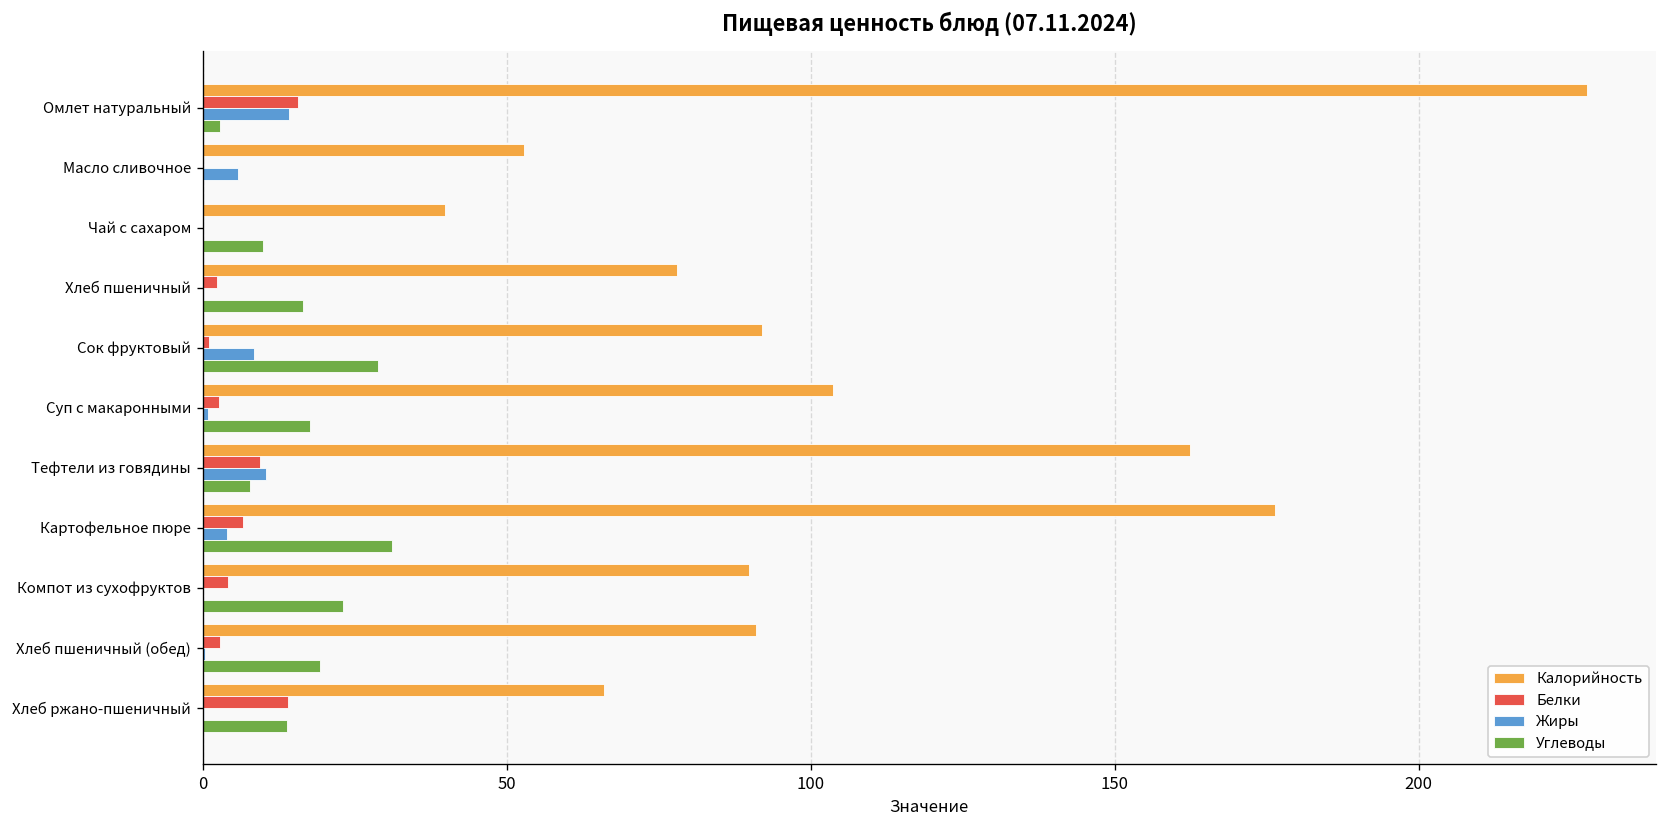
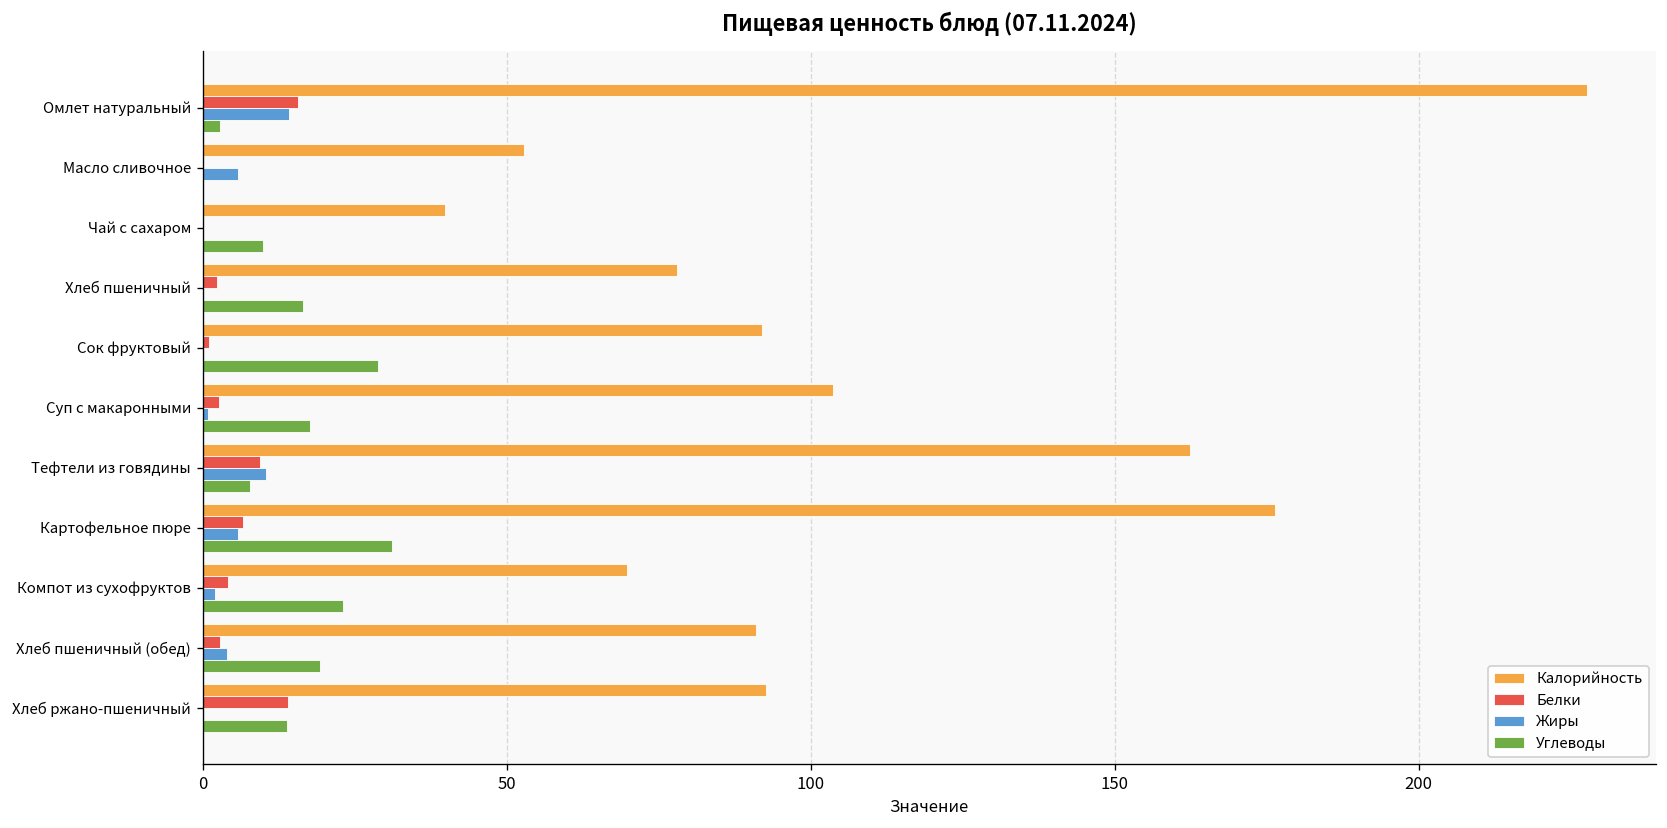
  {
    "Калорийность": {
      "Омлет натуральный": 228,
      "Масло сливочное": 53,
      "Чай с сахаром": 40,
      "Хлеб пшеничный": 78,
      "Сок фруктовый": 92,
      "Суп с макаронными": 104,
      "Тефтели из говядины": 162,
      "Картофельное пюре": 176,
-     "Компот из сухофруктов": 90,
+     "Компот из сухофруктов": 70,
      "Хлеб пшеничный (обед)": 91,
-     "Хлеб ржано-пшеничный": 66
+     "Хлеб ржано-пшеничный": 93
    },
    "Белки": {
      "Омлет натуральный": 16,
      "Чай с сахаром": 0,
      "Хлеб пшеничный": 2,
      "Сок фруктовый": 1,
      "Суп с макаронными": 3,
      "Тефтели из говядины": 9,
      "Картофельное пюре": 7,
      "Компот из сухофруктов": 4,
      "Хлеб пшеничный (обед)": 3,
      "Хлеб ржано-пшеничный": 14
    },
    "Жиры": {
      "Омлет натуральный": 14,
      "Масло сливочное": 6,
      "Чай с сахаром": 0,
-     "Сок фруктовый": 8,
+     "Сок фруктовый": 0,
      "Суп с макаронными": 1,
      "Тефтели из говядины": 10,
-     "Картофельное пюре": 4,
-     "Компот из сухофруктов": 0,
-     "Хлеб пшеничный (обед)": 0
+     "Картофельное пюре": 6,
+     "Компот из сухофруктов": 2,
+     "Хлеб пшеничный (обед)": 4
    },
    "Углеводы": {
      "Омлет натуральный": 3,
      "Чай с сахаром": 10,
      "Хлеб пшеничный": 17,
      "Сок фруктовый": 29,
      "Суп с макаронными": 18,
      "Тефтели из говядины": 8,
      "Картофельное пюре": 31,
      "Компот из сухофруктов": 23,
      "Хлеб пшеничный (обед)": 19,
      "Хлеб ржано-пшеничный": 14
    }
  }
